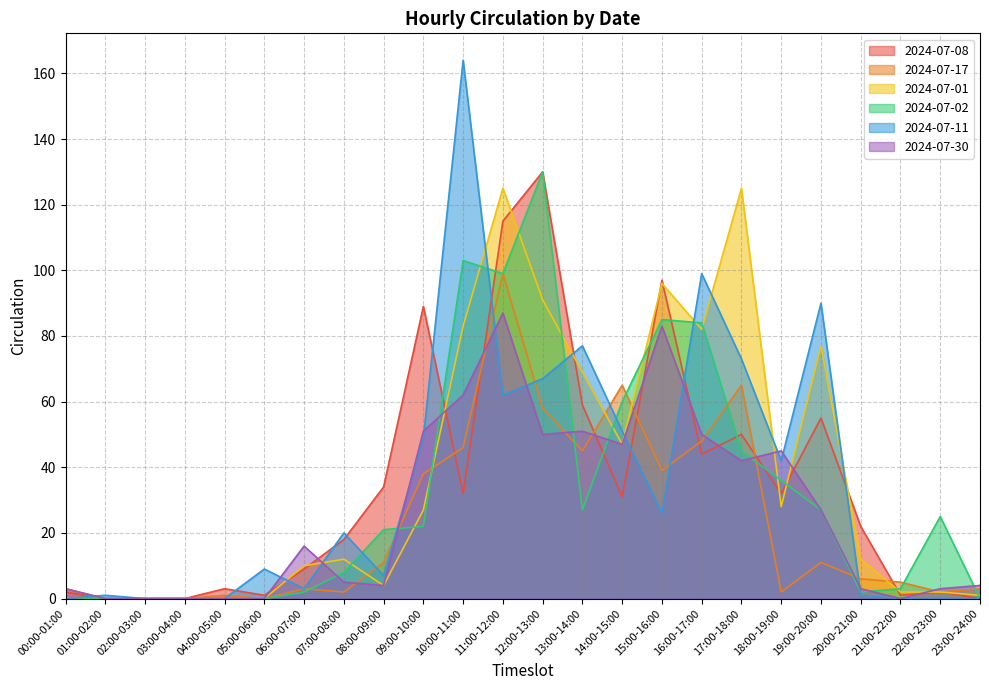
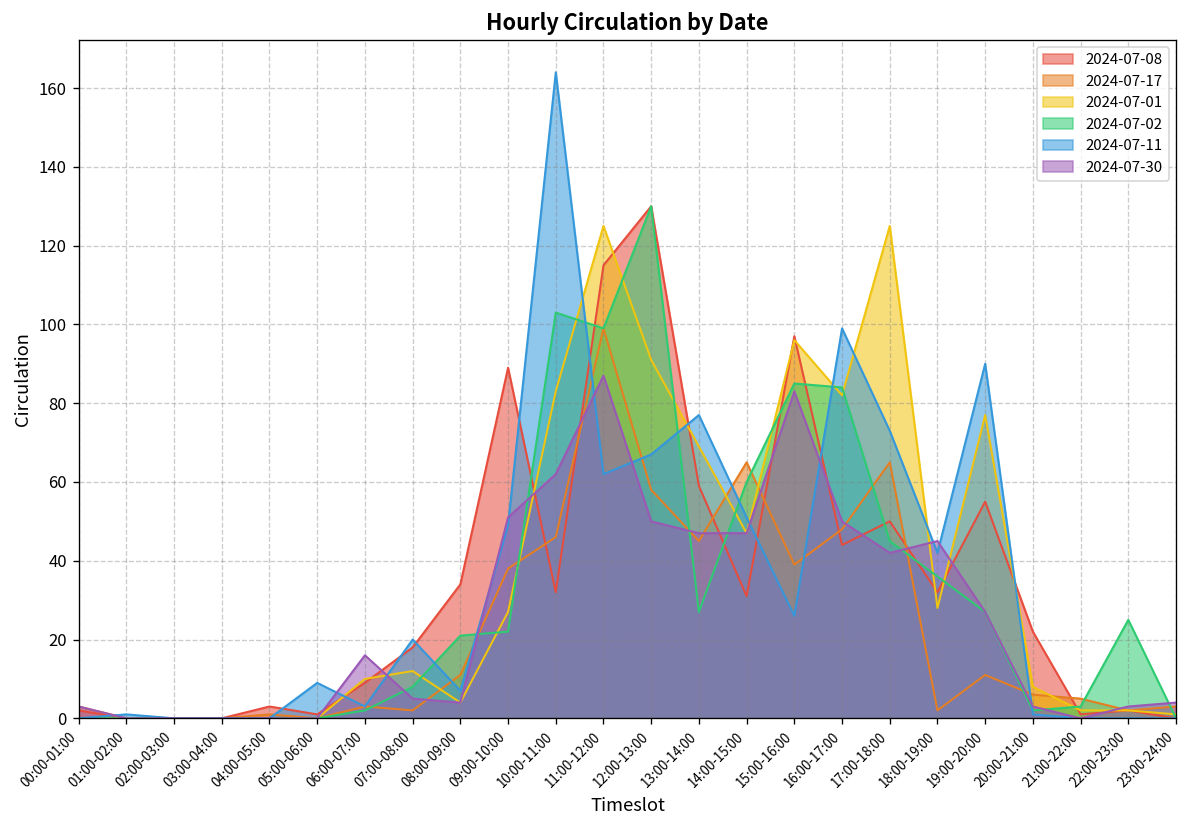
  {
    "2024-07-01": {
      "06:00-07:00": 10,
      "07:00-08:00": 12,
      "09:00-10:00": 27,
      "10:00-11:00": 83,
      "11:00-12:00": 125,
      "12:00-13:00": 91,
      "13:00-14:00": 69,
      "15:00-16:00": 96,
      "16:00-17:00": 82,
      "17:00-18:00": 125,
      "18:00-19:00": 28,
      "19:00-20:00": 77,
-     "20:00-21:00": 12,
+     "20:00-21:00": 8,
      "21:00-22:00": 2,
      "23:00-24:00": 1
    },
    "2024-07-02": {
      "06:00-07:00": 2,
      "07:00-08:00": 8,
      "08:00-09:00": 21,
      "09:00-10:00": 22,
      "10:00-11:00": 103,
      "13:00-14:00": 27,
      "14:00-15:00": 60,
      "15:00-16:00": 85,
      "16:00-17:00": 84,
      "17:00-18:00": 45,
      "18:00-19:00": 36,
      "20:00-21:00": 2,
      "21:00-22:00": 3,
      "22:00-23:00": 25
    },
    "2024-07-11": {
      "01:00-02:00": 1,
      "05:00-06:00": 9,
      "07:00-08:00": 20,
      "08:00-09:00": 7,
      "09:00-10:00": 49,
      "10:00-11:00": 164,
      "11:00-12:00": 62,
      "12:00-13:00": 67,
      "13:00-14:00": 77,
      "14:00-15:00": 51,
      "15:00-16:00": 26,
      "16:00-17:00": 99,
      "17:00-18:00": 73,
      "18:00-19:00": 42,
      "19:00-20:00": 90,
      "20:00-21:00": 1,
      "22:00-23:00": 0
    },
    "2024-07-30": {
      "06:00-07:00": 16,
      "07:00-08:00": 5,
      "09:00-10:00": 51,
      "10:00-11:00": 62,
      "11:00-12:00": 87,
      "12:00-13:00": 50,
-     "13:00-14:00": 51,
+     "13:00-14:00": 47,
      "15:00-16:00": 83,
      "16:00-17:00": 50,
      "17:00-18:00": 42,
      "18:00-19:00": 45,
      "20:00-21:00": 3,
      "22:00-23:00": 3,
      "23:00-24:00": 4
    }
  }
